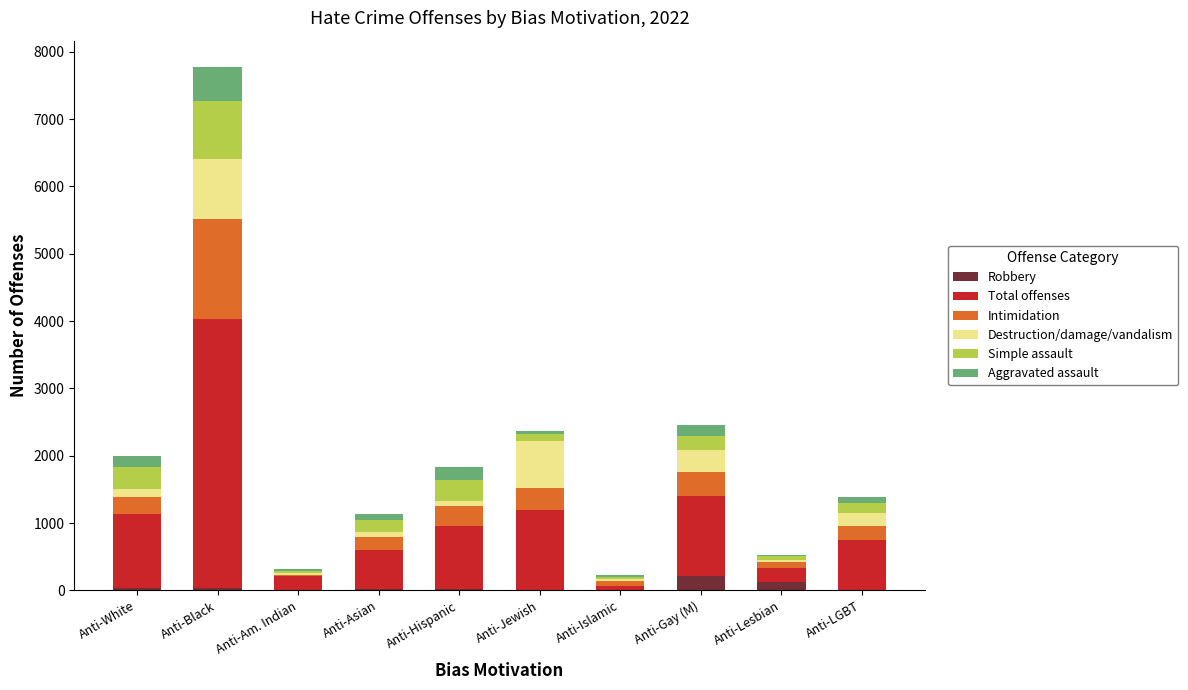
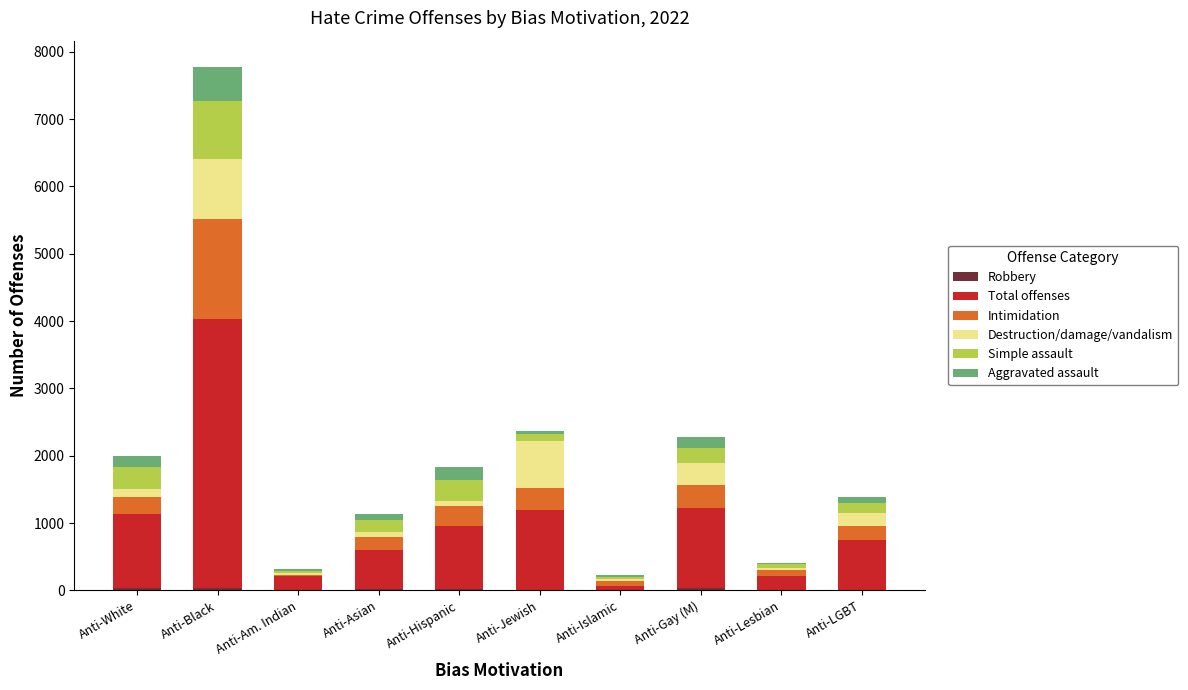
  {
    "Robbery": {
-     "Anti-Gay (M)": 200,
-     "Anti-Lesbian": 100
+     "Anti-Gay (M)": 0,
+     "Anti-Lesbian": 0
    },
    "Total offenses": {
      "Anti-White": 1100,
      "Anti-Black": 4000,
      "Anti-Am. Indian": 200,
      "Anti-Asian": 600,
      "Anti-Hispanic": 900,
      "Anti-Jewish": 1200,
      "Anti-Islamic": 100,
      "Anti-Gay (M)": 1200,
      "Anti-Lesbian": 200,
      "Anti-LGBT": 700
    },
    "Intimidation": {
      "Anti-White": 300,
      "Anti-Black": 1500,
      "Anti-Asian": 200,
      "Anti-Hispanic": 300,
      "Anti-Jewish": 300,
      "Anti-Islamic": 100,
      "Anti-Gay (M)": 300,
      "Anti-Lesbian": 100,
      "Anti-LGBT": 200
    },
    "Destruction/damage/vandalism": {
      "Anti-White": 100,
      "Anti-Black": 900,
      "Anti-Asian": 100,
      "Anti-Hispanic": 100,
      "Anti-Jewish": 700,
      "Anti-Gay (M)": 300,
      "Anti-LGBT": 200
    },
    "Simple assault": {
      "Anti-White": 300,
      "Anti-Black": 900,
      "Anti-Asian": 200,
      "Anti-Hispanic": 300,
      "Anti-Jewish": 100,
      "Anti-Islamic": 0,
      "Anti-Gay (M)": 200,
      "Anti-Lesbian": 100,
      "Anti-LGBT": 200
    },
    "Aggravated assault": {
      "Anti-White": 200,
      "Anti-Black": 500,
      "Anti-Asian": 100,
      "Anti-Hispanic": 200,
      "Anti-Gay (M)": 200,
      "Anti-LGBT": 100
    }
  }
